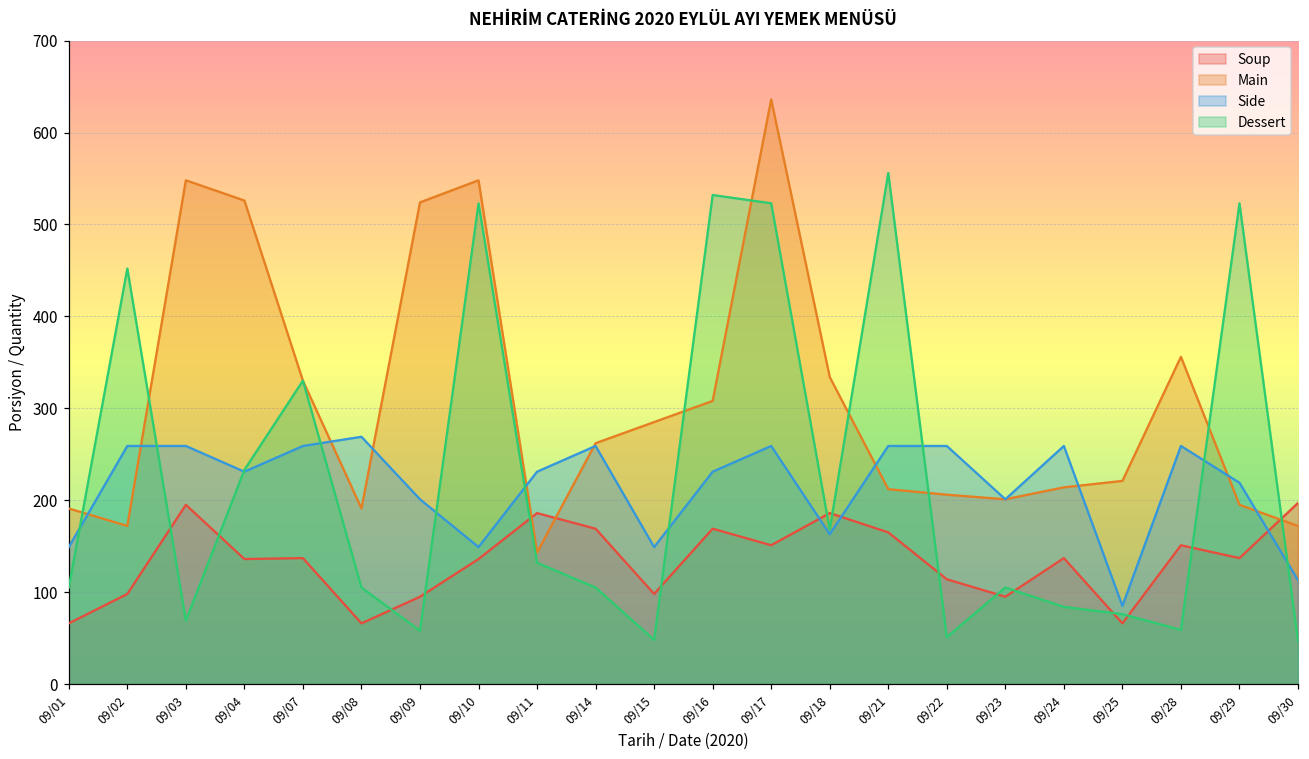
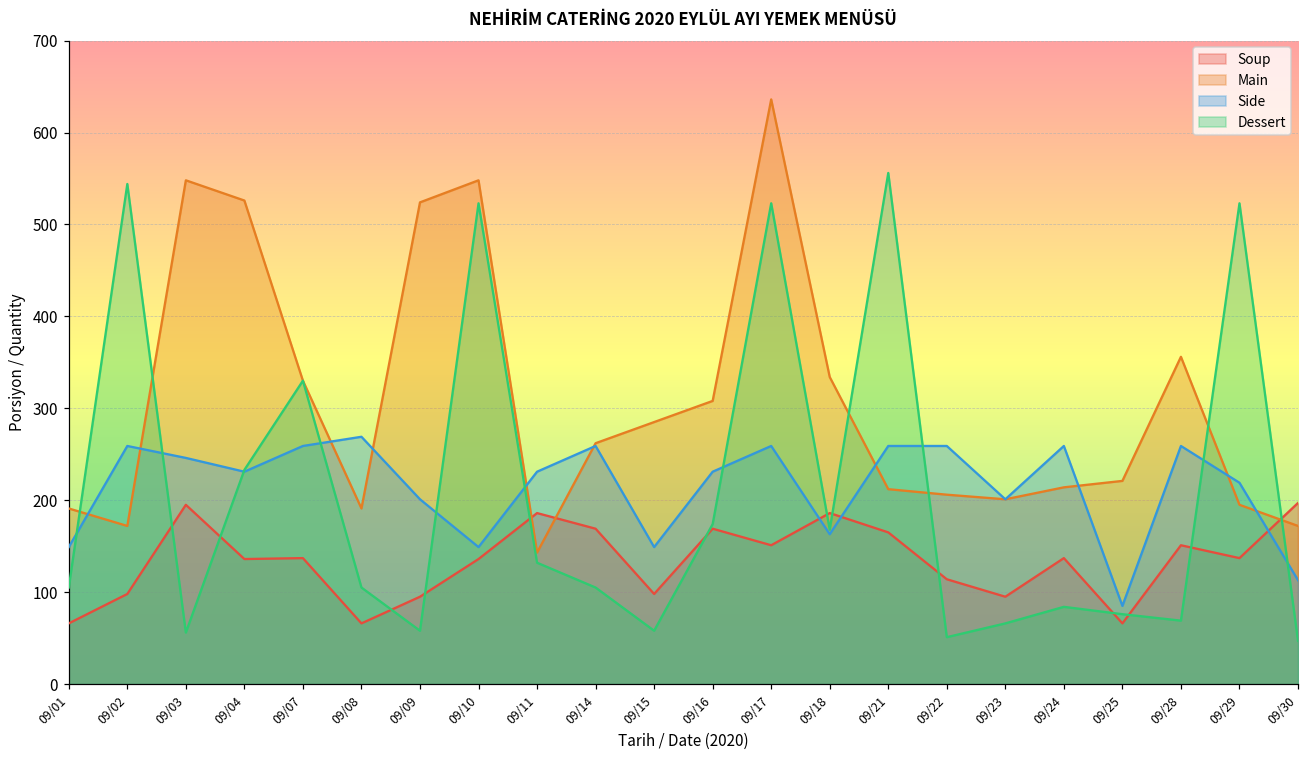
  {
    "Side": {
      "09/01": 150,
      "09/02": 260,
-     "09/03": 260,
+     "09/03": 250,
      "09/07": 260,
      "09/08": 270,
      "09/09": 200,
      "09/10": 150,
      "09/11": 230,
      "09/15": 150,
      "09/16": 230,
      "09/17": 260,
      "09/18": 160,
      "09/21": 260,
      "09/22": 260,
      "09/24": 260,
      "09/25": 90,
      "09/28": 260,
      "09/29": 220,
      "09/30": 110
    },
    "Dessert": {
      "09/01": 110,
-     "09/02": 450,
-     "09/03": 70,
+     "09/02": 540,
+     "09/03": 60,
      "09/08": 110,
      "09/09": 60,
      "09/10": 520,
      "09/11": 130,
      "09/14": 110,
-     "09/15": 50,
-     "09/16": 530,
+     "09/15": 60,
+     "09/16": 170,
      "09/17": 520,
      "09/18": 170,
      "09/21": 560,
      "09/22": 50,
-     "09/23": 110,
+     "09/23": 70,
      "09/24": 80,
      "09/25": 80,
-     "09/28": 60,
+     "09/28": 70,
      "09/29": 520,
      "09/30": 50
    }
  }
